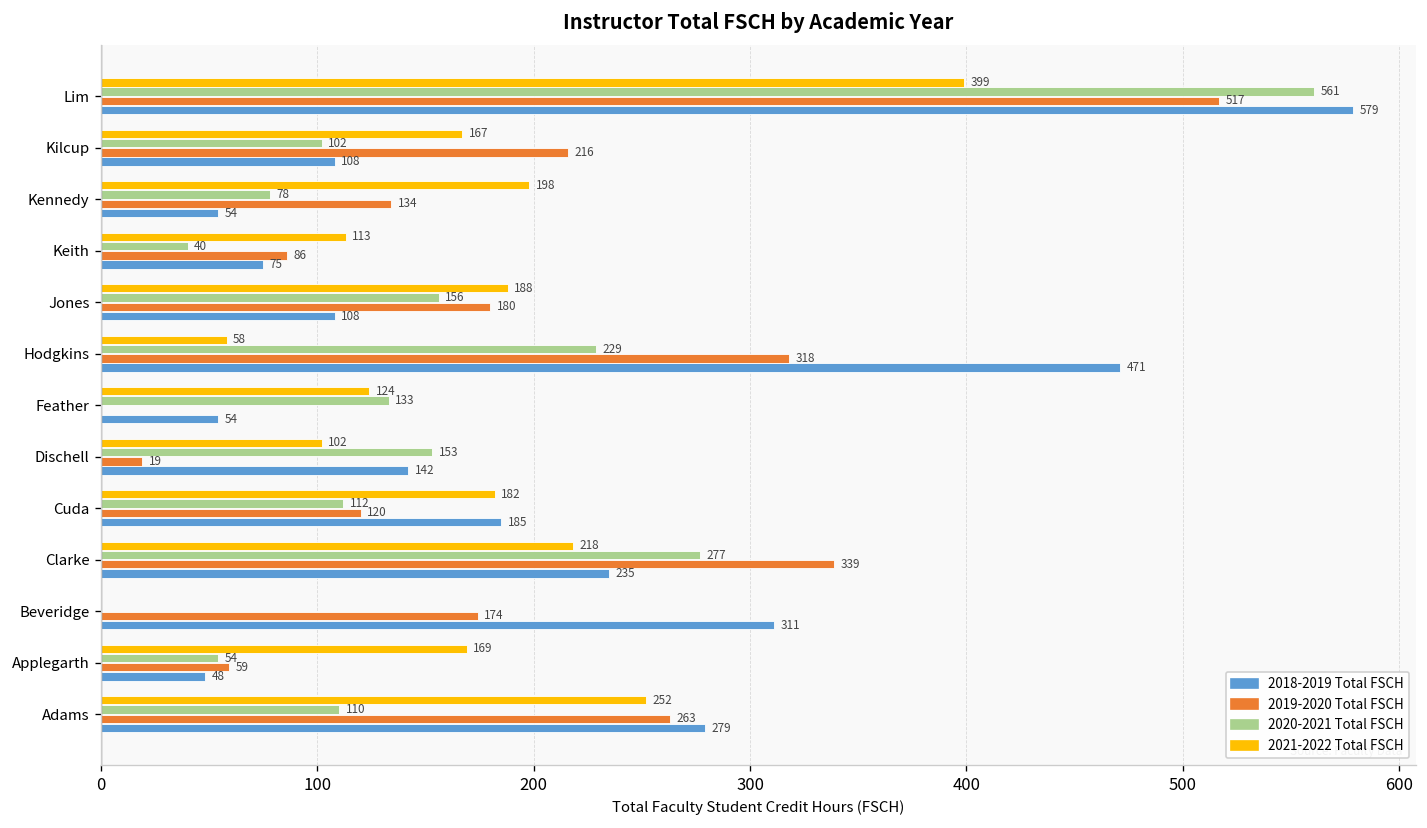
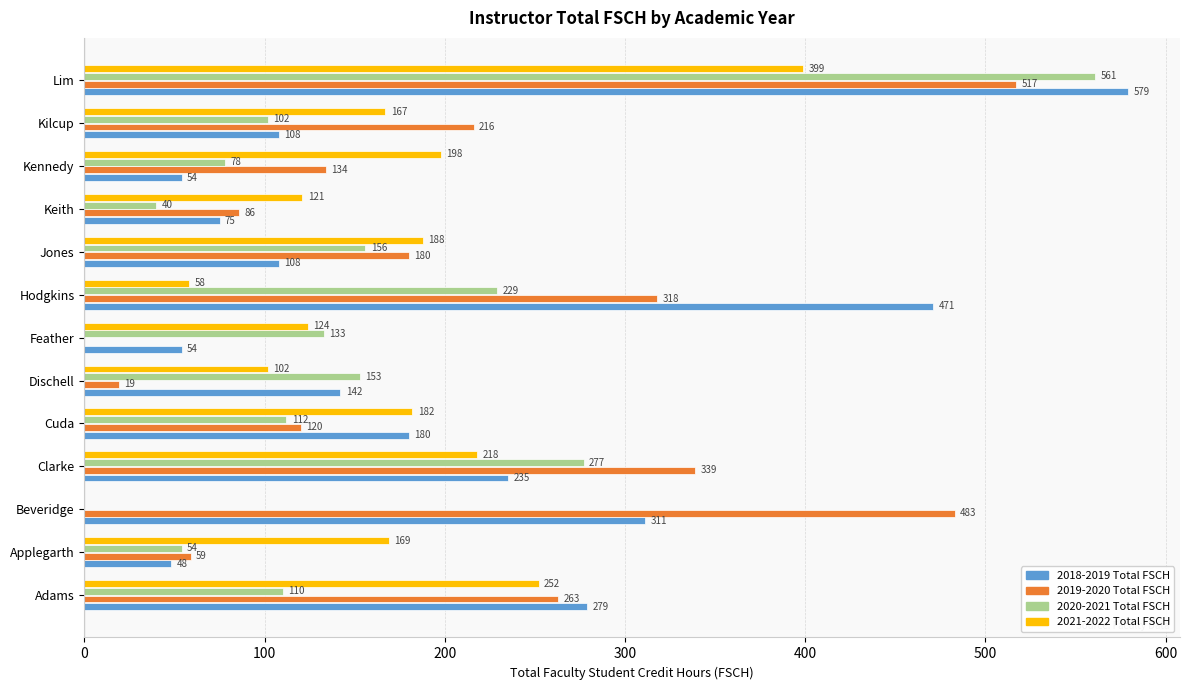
  {
    "2018-2019 Total FSCH": {
      "Lim": 579,
      "Kilcup": 108,
      "Kennedy": 54,
      "Keith": 75,
      "Jones": 108,
      "Hodgkins": 471,
      "Feather": 54,
      "Dischell": 142,
-     "Cuda": 185,
+     "Cuda": 180,
      "Clarke": 235,
      "Beveridge": 311,
      "Applegarth": 48,
      "Adams": 279
    },
    "2019-2020 Total FSCH": {
      "Lim": 517,
      "Kilcup": 216,
      "Kennedy": 134,
      "Keith": 86,
      "Jones": 180,
      "Hodgkins": 318,
      "Dischell": 19,
      "Cuda": 120,
      "Clarke": 339,
-     "Beveridge": 174,
+     "Beveridge": 483,
      "Applegarth": 59,
      "Adams": 263
    },
    "2020-2021 Total FSCH": {
      "Lim": 561,
      "Kilcup": 102,
      "Kennedy": 78,
      "Keith": 40,
      "Jones": 156,
      "Hodgkins": 229,
      "Feather": 133,
      "Dischell": 153,
      "Cuda": 112,
      "Clarke": 277,
      "Applegarth": 54,
      "Adams": 110
    },
    "2021-2022 Total FSCH": {
      "Lim": 399,
      "Kilcup": 167,
      "Kennedy": 198,
-     "Keith": 113,
+     "Keith": 121,
      "Jones": 188,
      "Hodgkins": 58,
      "Feather": 124,
      "Dischell": 102,
      "Cuda": 182,
      "Clarke": 218,
      "Applegarth": 169,
      "Adams": 252
    }
  }
